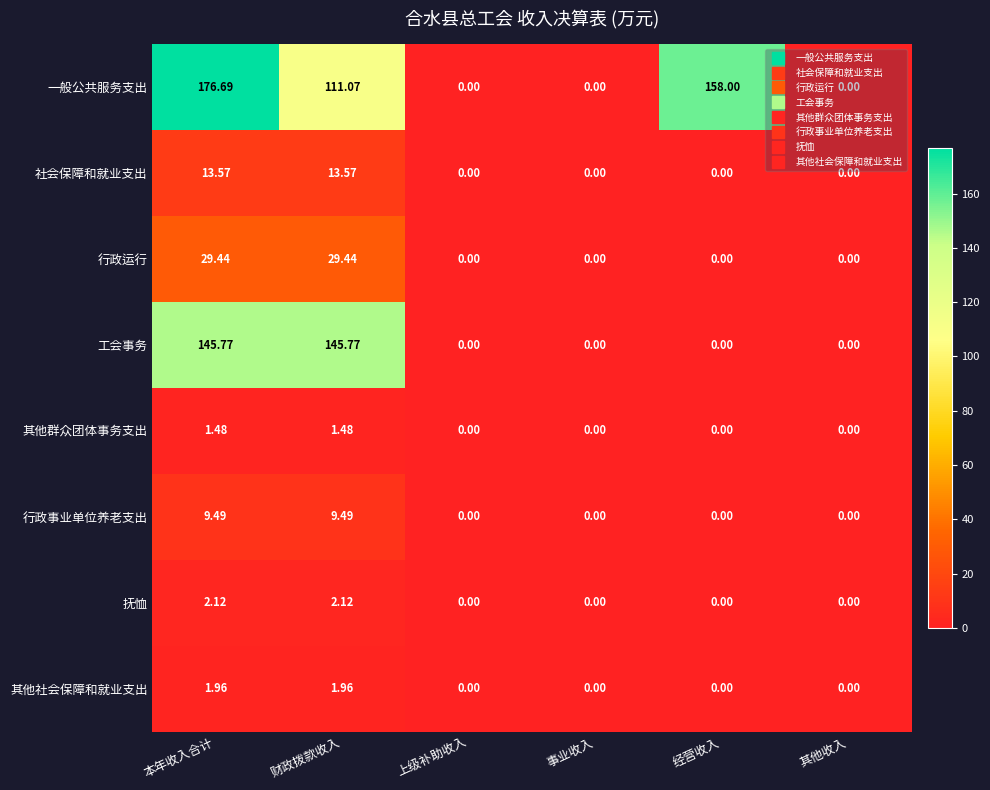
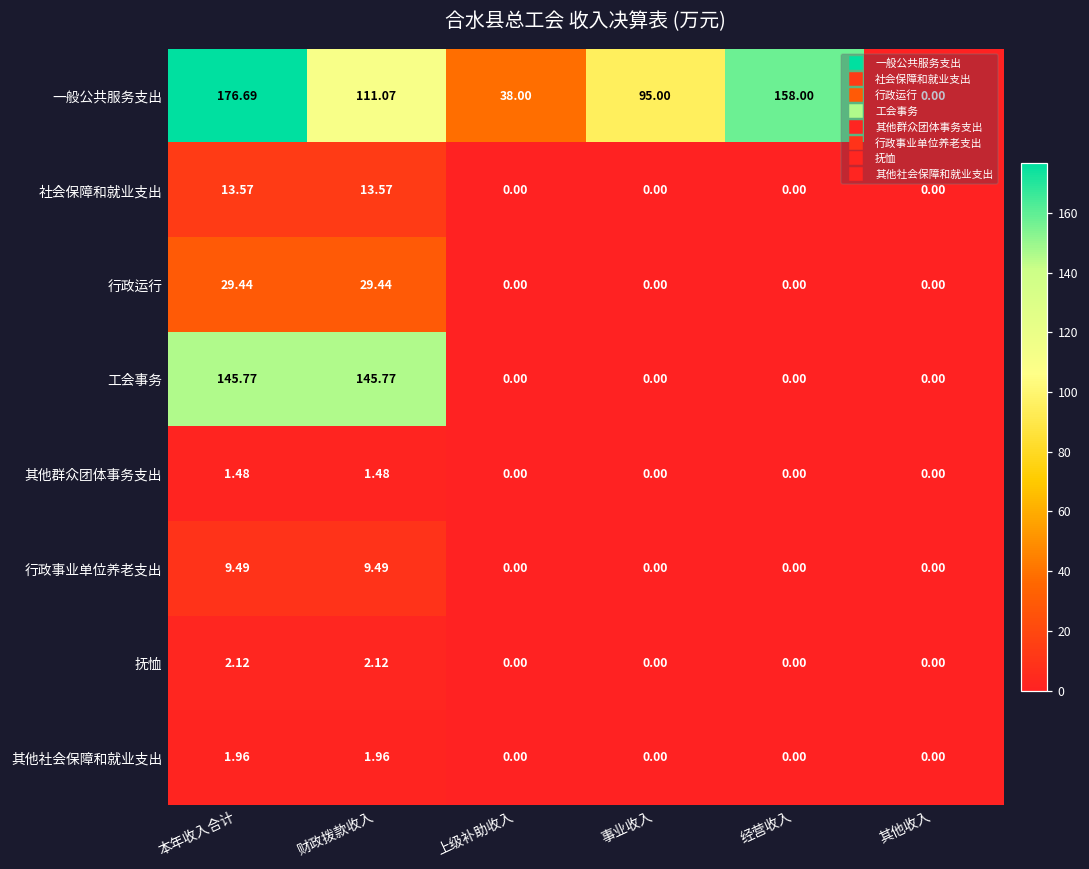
  {
    "一般公共服务支出": {
      "本年收入合计": 176.69,
      "财政拨款收入": 111.07,
-     "上级补助收入": 0.00,
-     "事业收入": 0.00,
+     "上级补助收入": 38.00,
+     "事业收入": 95.00,
      "经营收入": 158.00
    },
    "社会保障和就业支出": {
      "本年收入合计": 13.57,
      "财政拨款收入": 13.57,
      "上级补助收入": 0.00,
      "事业收入": 0.00,
      "经营收入": 0.00
    },
    "行政运行": {
      "本年收入合计": 29.44,
      "财政拨款收入": 29.44,
      "上级补助收入": 0.00,
      "事业收入": 0.00,
      "经营收入": 0.00,
      "其他收入": 0.00
    },
    "工会事务": {
      "本年收入合计": 145.77,
      "财政拨款收入": 145.77,
      "上级补助收入": 0.00,
      "事业收入": 0.00,
      "经营收入": 0.00,
      "其他收入": 0.00
    },
    "其他群众团体事务支出": {
      "本年收入合计": 1.48,
      "财政拨款收入": 1.48,
      "上级补助收入": 0.00,
      "事业收入": 0.00,
      "经营收入": 0.00,
      "其他收入": 0.00
    },
    "行政事业单位养老支出": {
      "本年收入合计": 9.49,
      "财政拨款收入": 9.49,
      "上级补助收入": 0.00,
      "事业收入": 0.00,
      "经营收入": 0.00,
      "其他收入": 0.00
    },
    "抚恤": {
      "本年收入合计": 2.12,
      "财政拨款收入": 2.12,
      "上级补助收入": 0.00,
      "事业收入": 0.00,
      "经营收入": 0.00,
      "其他收入": 0.00
    },
    "其他社会保障和就业支出": {
      "本年收入合计": 1.96,
      "财政拨款收入": 1.96,
      "上级补助收入": 0.00,
      "事业收入": 0.00,
      "经营收入": 0.00,
      "其他收入": 0.00
    }
  }
